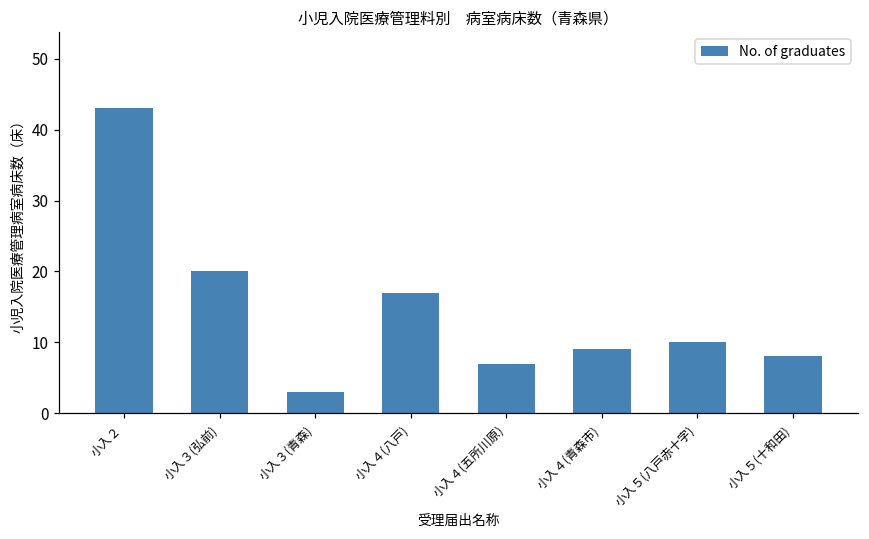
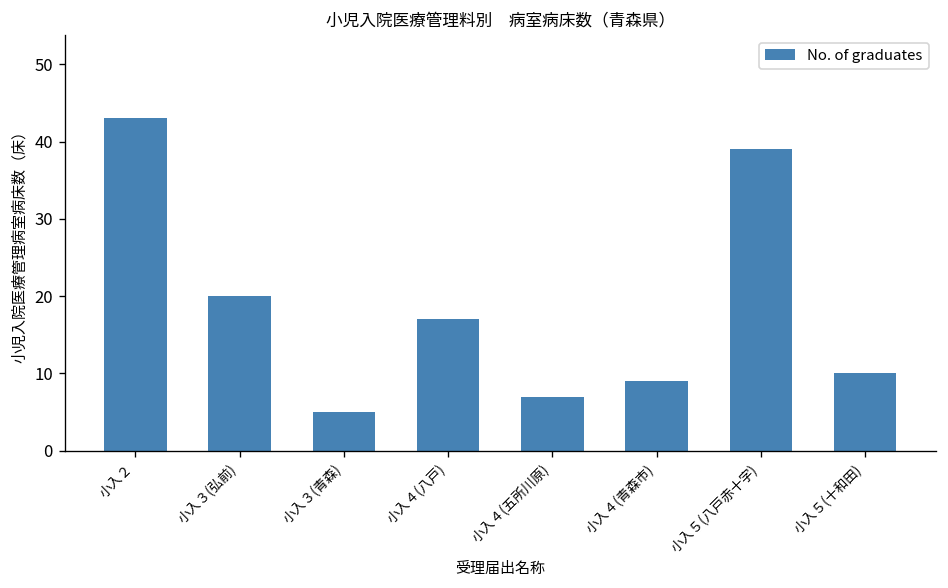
  {
    "小入２": 43,
    "小入３(弘前)": 20,
-   "小入３(青森)": 3,
+   "小入３(青森)": 5,
    "小入４(八戸)": 17,
    "小入４(五所川原)": 7,
    "小入４(青森市)": 9,
-   "小入５(八戸赤十字)": 10,
-   "小入５(十和田)": 8
+   "小入５(八戸赤十字)": 39,
+   "小入５(十和田)": 10
  }
